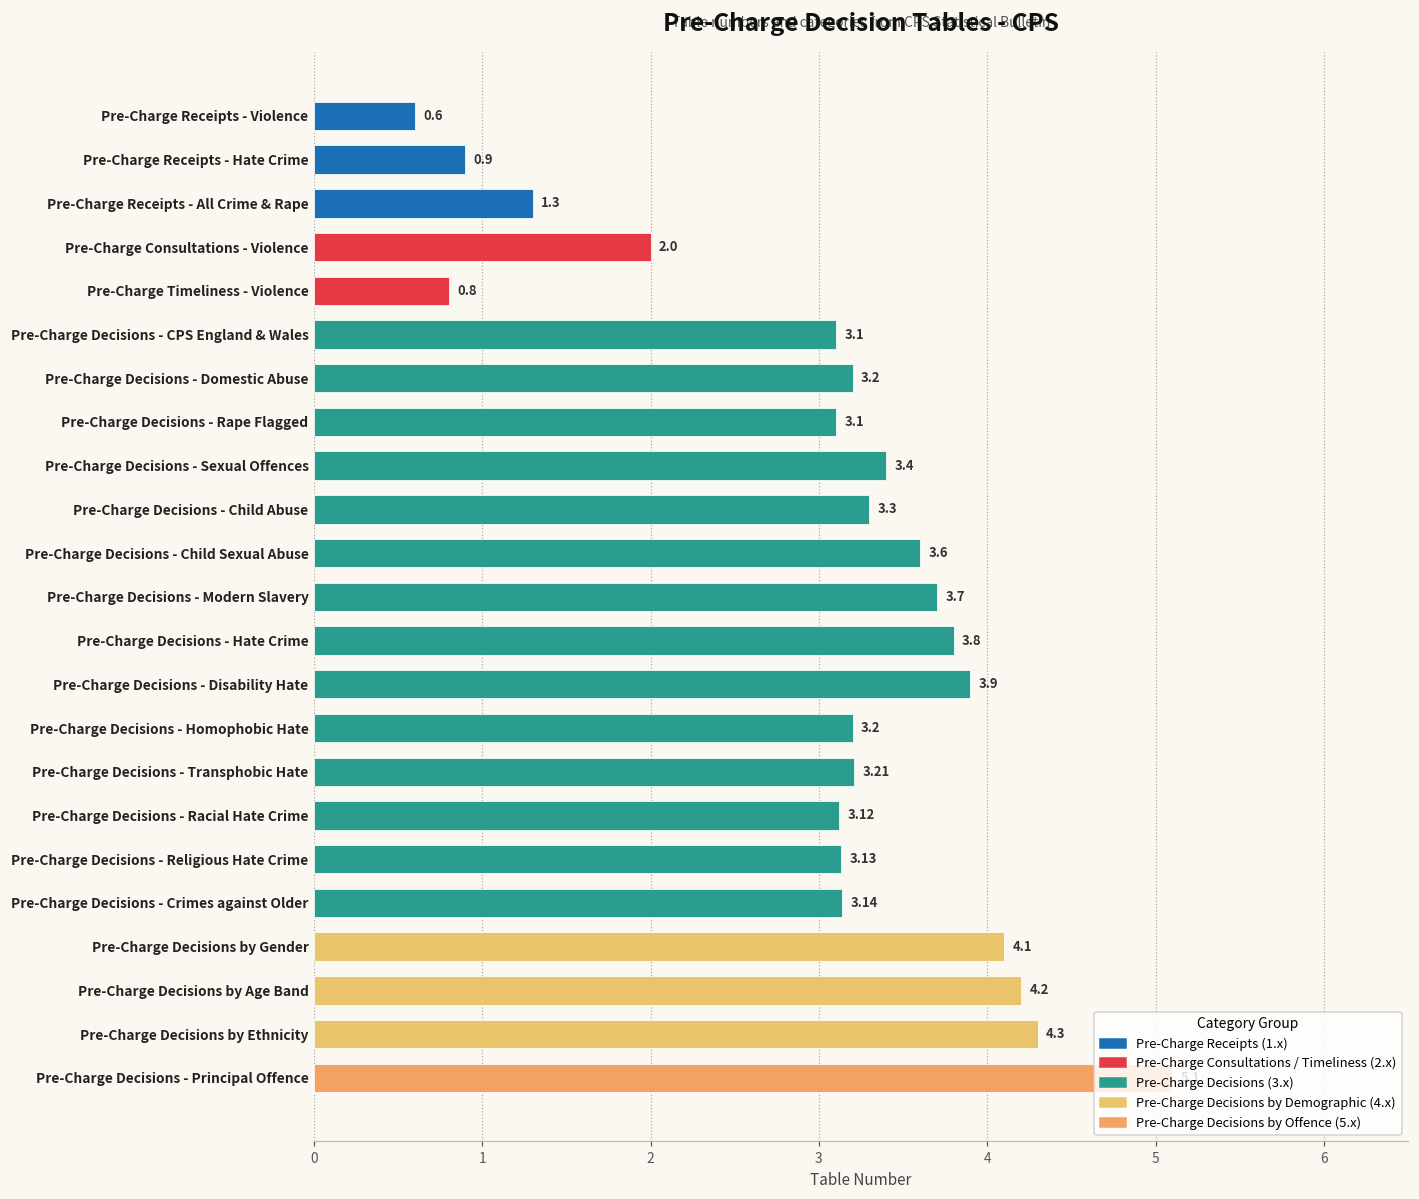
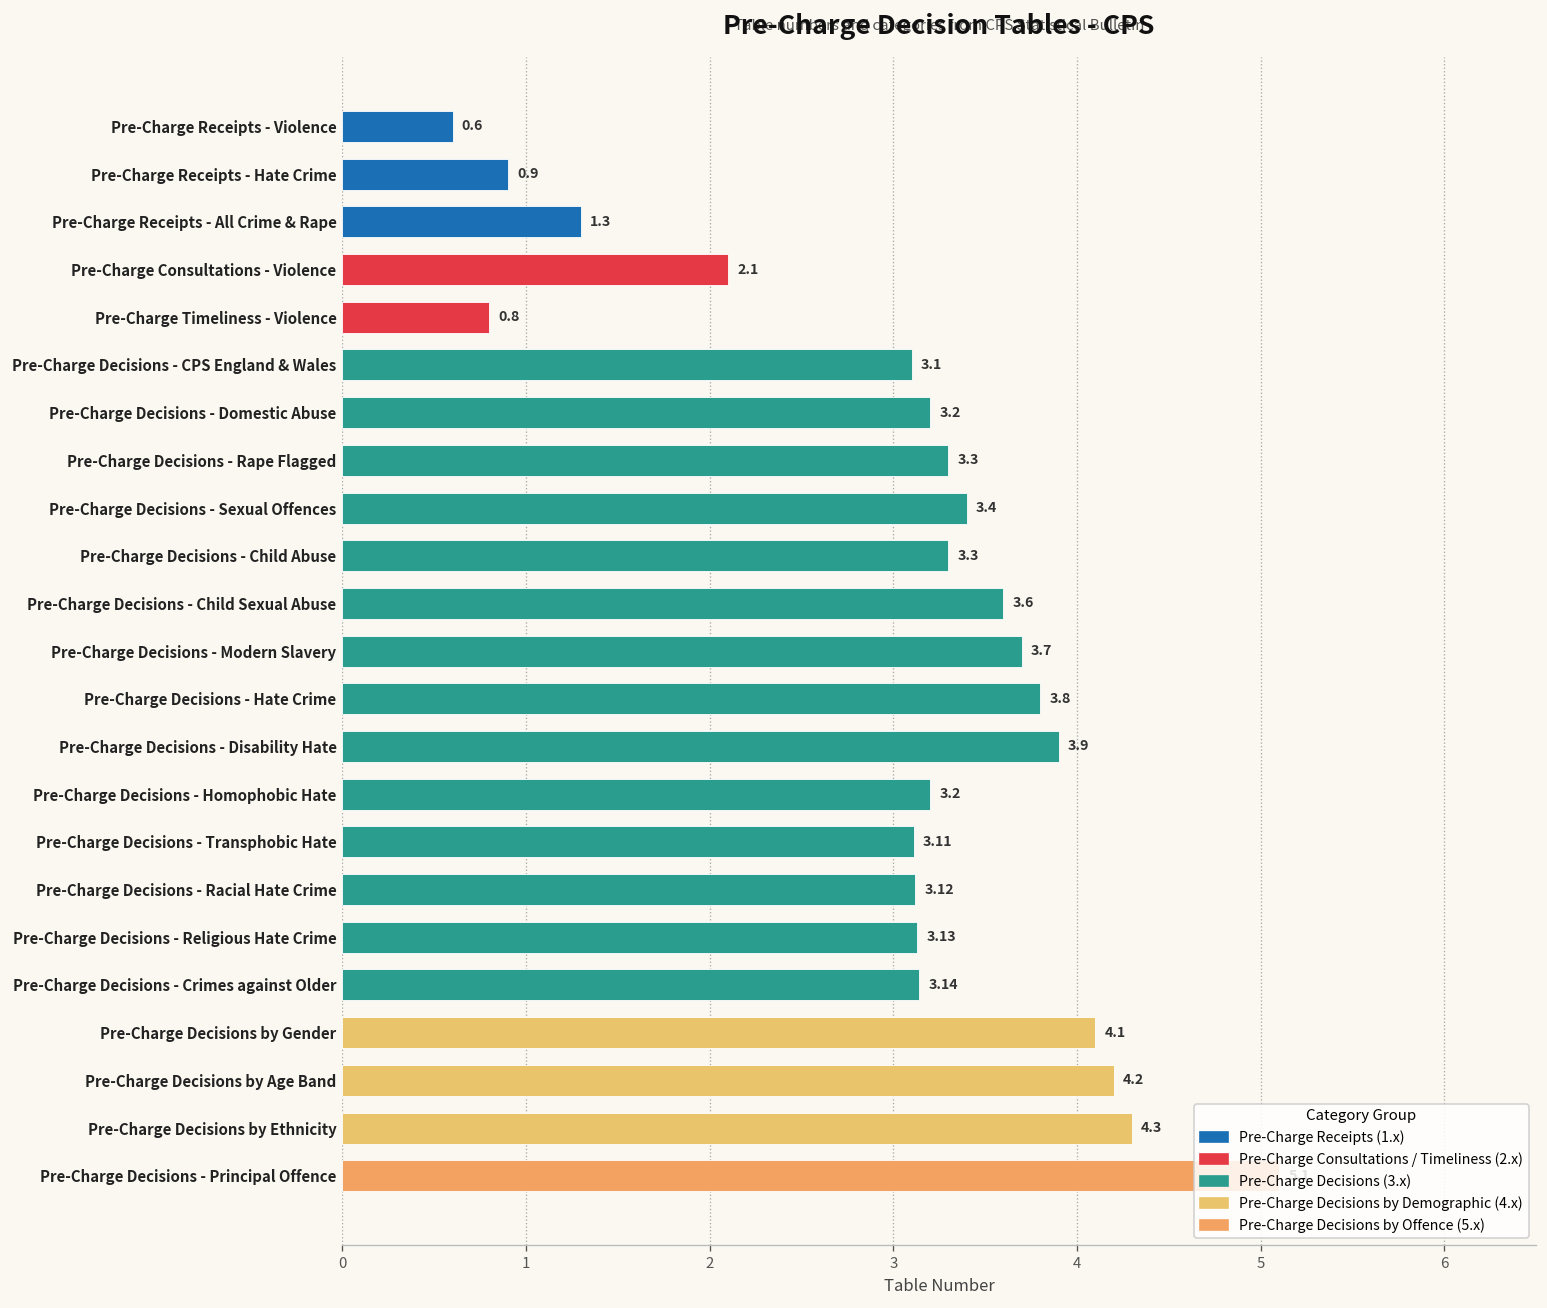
  {
    "Pre-Charge Receipts - Violence": 0.6,
    "Pre-Charge Receipts - Hate Crime": 0.9,
    "Pre-Charge Receipts - All Crime & Rape": 1.3,
-   "Pre-Charge Consultations - Violence": 2.0,
+   "Pre-Charge Consultations - Violence": 2.1,
    "Pre-Charge Timeliness - Violence": 0.8,
    "Pre-Charge Decisions - CPS England & Wales": 3.1,
    "Pre-Charge Decisions - Domestic Abuse": 3.2,
-   "Pre-Charge Decisions - Rape Flagged": 3.1,
+   "Pre-Charge Decisions - Rape Flagged": 3.3,
    "Pre-Charge Decisions - Sexual Offences": 3.4,
    "Pre-Charge Decisions - Child Abuse": 3.3,
    "Pre-Charge Decisions - Child Sexual Abuse": 3.6,
    "Pre-Charge Decisions - Modern Slavery": 3.7,
    "Pre-Charge Decisions - Hate Crime": 3.8,
    "Pre-Charge Decisions - Disability Hate": 3.9,
    "Pre-Charge Decisions - Homophobic Hate": 3.2,
-   "Pre-Charge Decisions - Transphobic Hate": 3.21,
+   "Pre-Charge Decisions - Transphobic Hate": 3.11,
    "Pre-Charge Decisions - Racial Hate Crime": 3.12,
    "Pre-Charge Decisions - Religious Hate Crime": 3.13,
    "Pre-Charge Decisions - Crimes against Older": 3.14,
    "Pre-Charge Decisions by Gender": 4.1,
    "Pre-Charge Decisions by Age Band": 4.2,
    "Pre-Charge Decisions by Ethnicity": 4.3
  }
